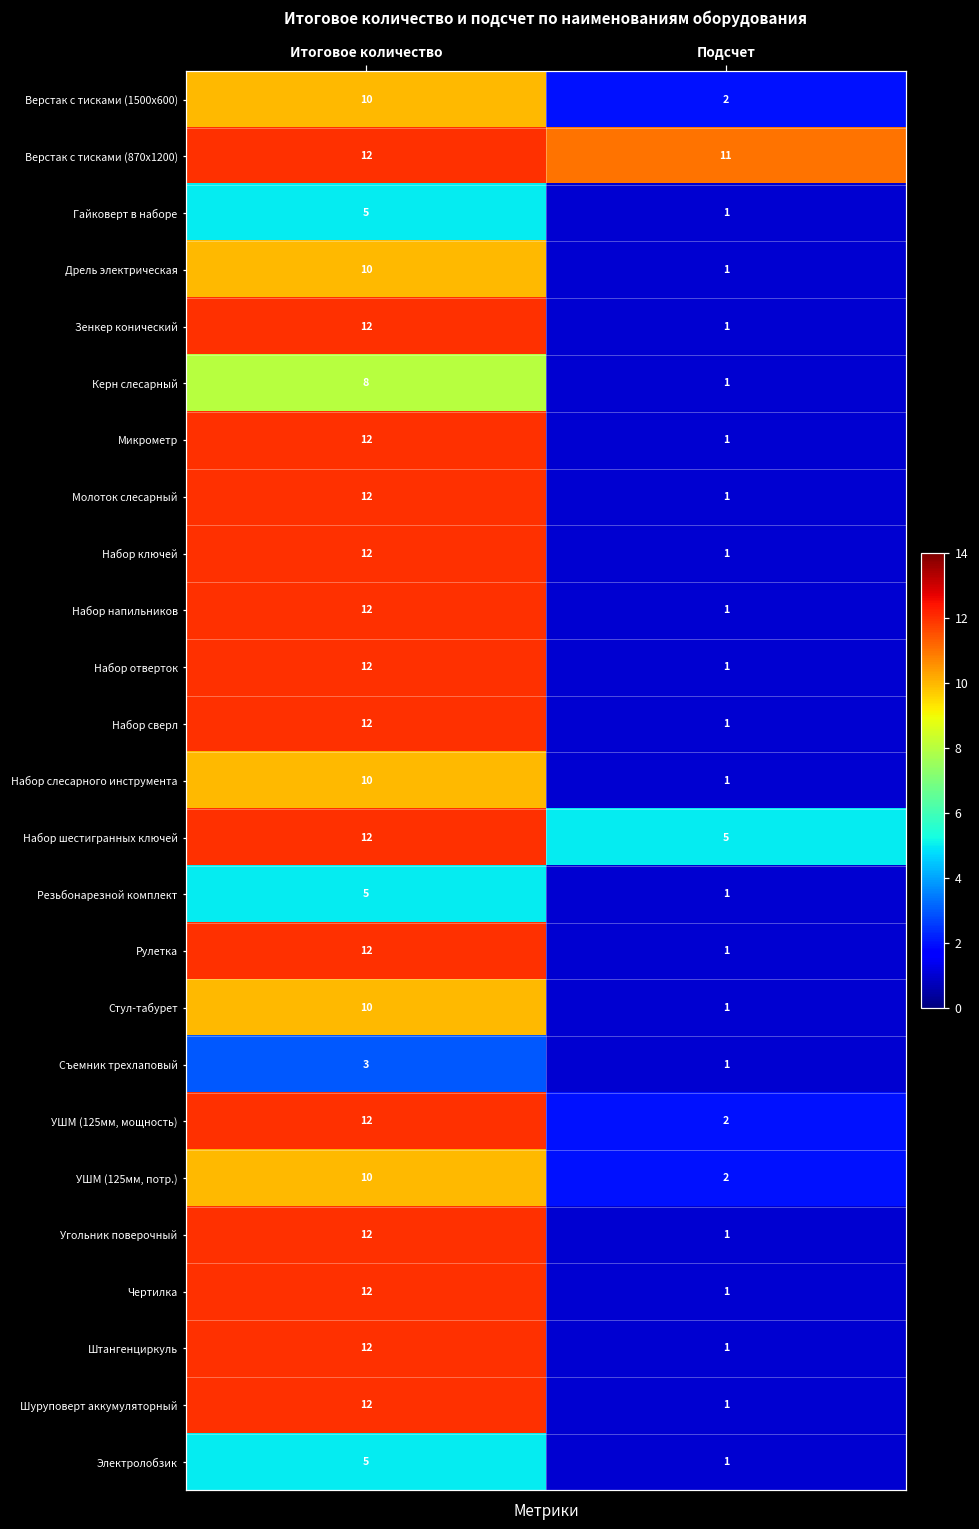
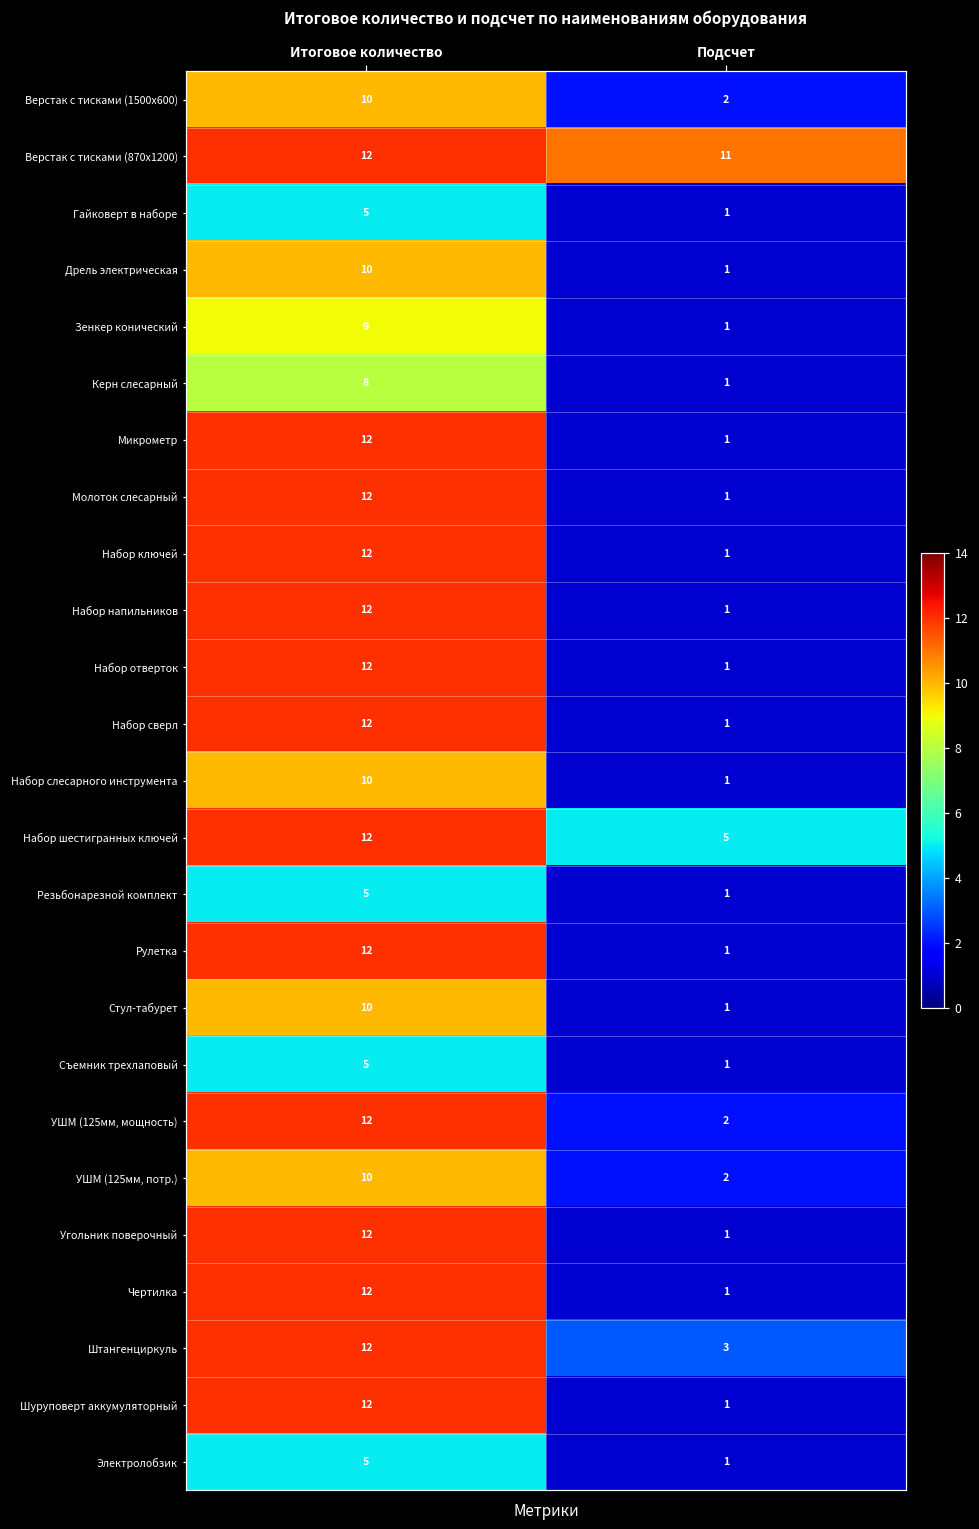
  {
    "Верстак с тисками (1500х600)": {
      "Итоговое количество": 10,
      "Подсчет": 2
    },
    "Верстак с тисками (870x1200)": {
      "Итоговое количество": 12,
      "Подсчет": 11
    },
    "Гайковерт в наборе": {
      "Итоговое количество": 5,
      "Подсчет": 1
    },
    "Дрель электрическая": {
      "Итоговое количество": 10,
      "Подсчет": 1
    },
    "Зенкер конический": {
-     "Итоговое количество": 12,
+     "Итоговое количество": 9,
      "Подсчет": 1
    },
    "Керн слесарный": {
      "Итоговое количество": 8,
      "Подсчет": 1
    },
    "Микрометр": {
      "Итоговое количество": 12,
      "Подсчет": 1
    },
    "Молоток слесарный": {
      "Итоговое количество": 12,
      "Подсчет": 1
    },
    "Набор ключей": {
      "Итоговое количество": 12,
      "Подсчет": 1
    },
    "Набор напильников": {
      "Итоговое количество": 12,
      "Подсчет": 1
    },
    "Набор отверток": {
      "Итоговое количество": 12,
      "Подсчет": 1
    },
    "Набор сверл": {
      "Итоговое количество": 12,
      "Подсчет": 1
    },
    "Набор слесарного инструмента": {
      "Итоговое количество": 10,
      "Подсчет": 1
    },
    "Набор шестигранных ключей": {
      "Итоговое количество": 12,
      "Подсчет": 5
    },
    "Резьбонарезной комплект": {
      "Итоговое количество": 5,
      "Подсчет": 1
    },
    "Рулетка": {
      "Итоговое количество": 12,
      "Подсчет": 1
    },
    "Стул-табурет": {
      "Итоговое количество": 10,
      "Подсчет": 1
    },
    "Съемник трехлаповый": {
-     "Итоговое количество": 3,
+     "Итоговое количество": 5,
      "Подсчет": 1
    },
    "УШМ (125мм, мощность)": {
      "Итоговое количество": 12,
      "Подсчет": 2
    },
    "УШМ (125мм, потр.)": {
      "Итоговое количество": 10,
      "Подсчет": 2
    },
    "Угольник поверочный": {
      "Итоговое количество": 12,
      "Подсчет": 1
    },
    "Чертилка": {
      "Итоговое количество": 12,
      "Подсчет": 1
    },
    "Штангенциркуль": {
      "Итоговое количество": 12,
-     "Подсчет": 1
+     "Подсчет": 3
    },
    "Шуруповерт аккумуляторный": {
      "Итоговое количество": 12,
      "Подсчет": 1
    },
    "Электролобзик": {
      "Итоговое количество": 5,
      "Подсчет": 1
    }
  }
